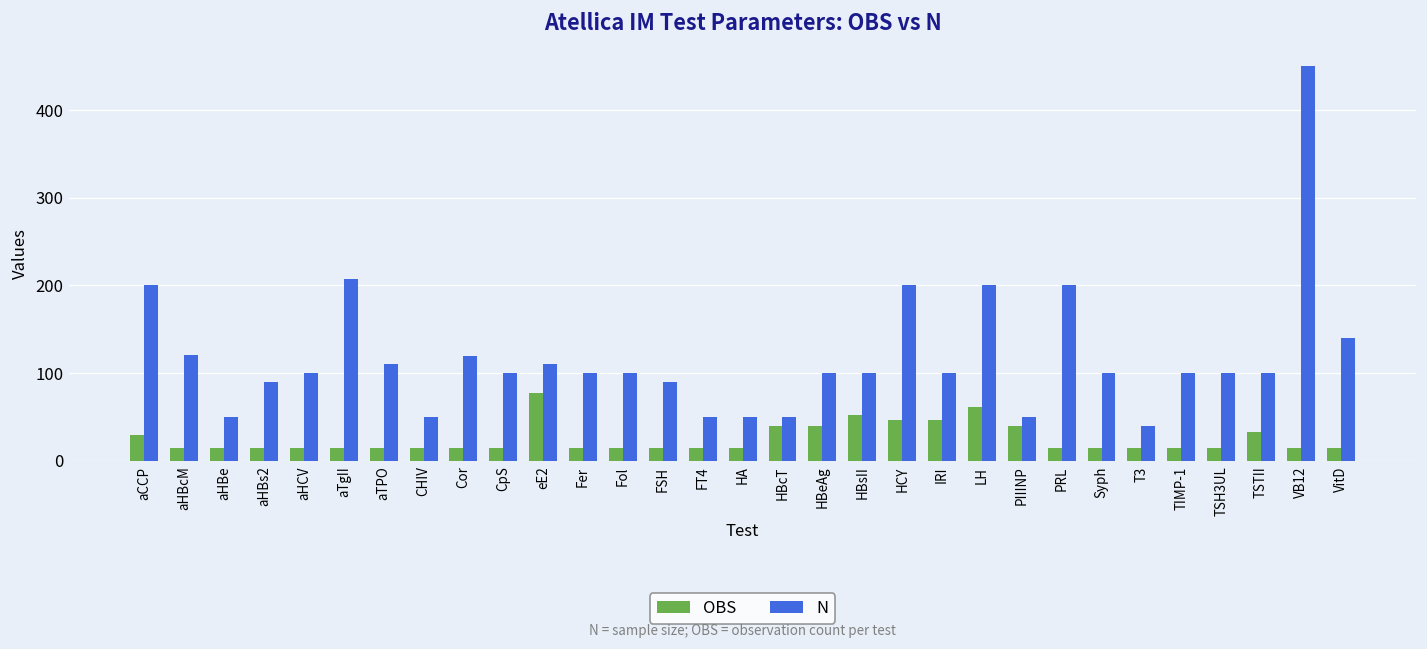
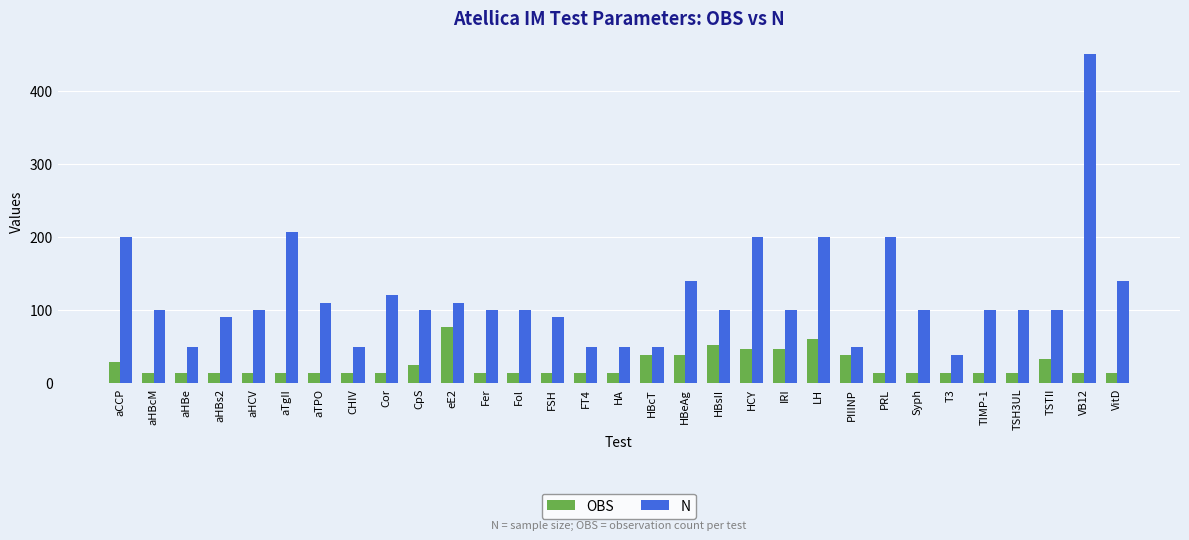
  {
    "OBS": {
      "aCCP": 30,
      "aHBcM": 10,
      "aHBe": 10,
      "aHBs2": 10,
      "aHCV": 10,
      "aTgII": 10,
      "aTPO": 10,
      "CHIV": 10,
      "Cor": 10,
-     "CpS": 10,
+     "CpS": 30,
      "eE2": 80,
      "Fer": 10,
      "Fol": 10,
      "FSH": 10,
      "FT4": 10,
      "HA": 10,
      "HBcT": 40,
      "HBeAg": 40,
      "HBsII": 50,
      "HCY": 50,
      "IRI": 50,
      "LH": 60,
      "PIIINP": 40,
      "PRL": 10,
      "Syph": 10,
      "T3": 10,
      "TIMP-1": 10,
      "TSH3UL": 10,
      "TSTII": 30,
      "VB12": 10,
      "VitD": 10
    },
    "N": {
      "aCCP": 200,
-     "aHBcM": 120,
+     "aHBcM": 100,
      "aHBe": 50,
      "aHBs2": 90,
      "aHCV": 100,
      "aTgII": 210,
      "aTPO": 110,
      "CHIV": 50,
      "Cor": 120,
      "CpS": 100,
      "eE2": 110,
      "Fer": 100,
      "Fol": 100,
      "FSH": 90,
      "FT4": 50,
      "HA": 50,
      "HBcT": 50,
-     "HBeAg": 100,
+     "HBeAg": 140,
      "HBsII": 100,
      "HCY": 200,
      "IRI": 100,
      "LH": 200,
      "PIIINP": 50,
      "PRL": 200,
      "Syph": 100,
      "T3": 40,
      "TIMP-1": 100,
      "TSH3UL": 100,
      "TSTII": 100,
      "VB12": 450,
      "VitD": 140
    }
  }
